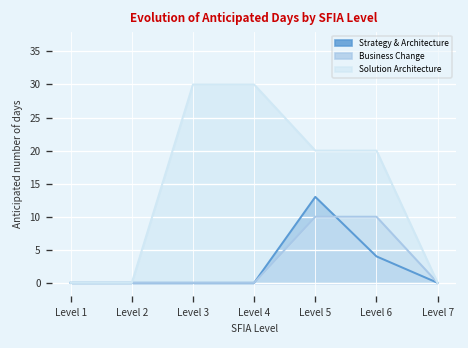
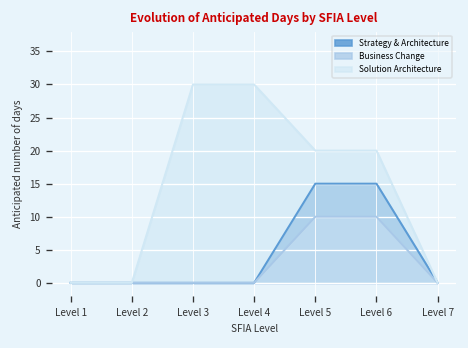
  {
    "Strategy & Architecture": {
-     "Level 5": 13,
-     "Level 6": 4
+     "Level 5": 15,
+     "Level 6": 15
    }
  }
